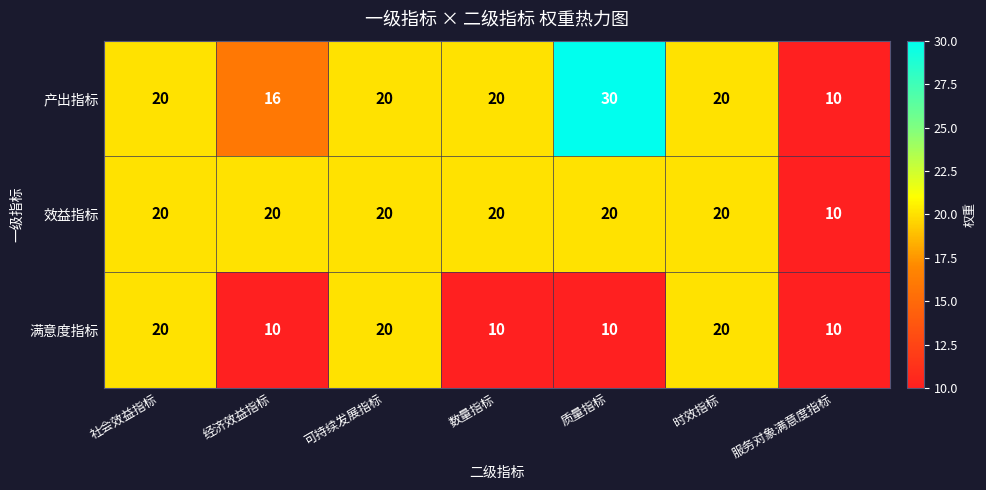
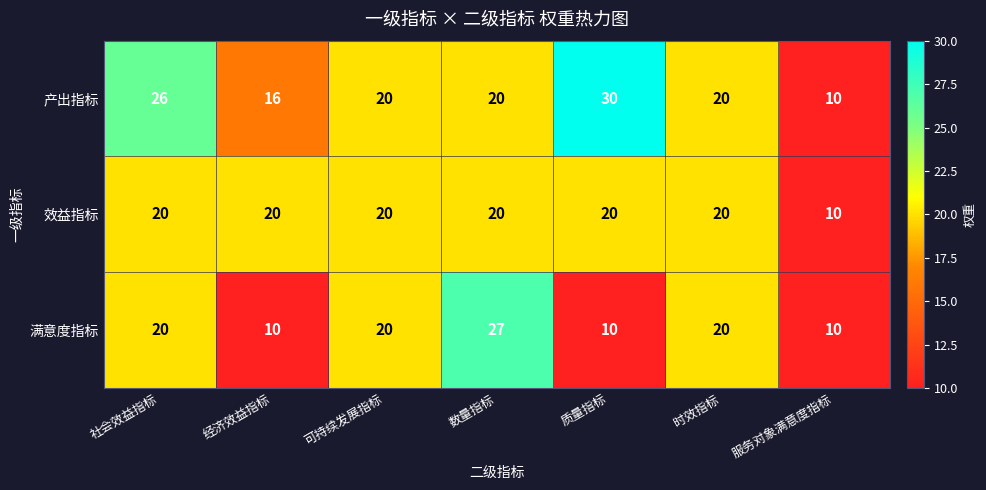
  {
    "产出指标": {
-     "社会效益指标": 20,
+     "社会效益指标": 26,
      "经济效益指标": 16,
      "可持续发展指标": 20,
      "数量指标": 20,
      "质量指标": 30,
      "时效指标": 20,
      "服务对象满意度指标": 10
    },
    "效益指标": {
      "社会效益指标": 20,
      "经济效益指标": 20,
      "可持续发展指标": 20,
      "数量指标": 20,
      "质量指标": 20,
      "时效指标": 20,
      "服务对象满意度指标": 10
    },
    "满意度指标": {
      "社会效益指标": 20,
      "经济效益指标": 10,
      "可持续发展指标": 20,
-     "数量指标": 10,
+     "数量指标": 27,
      "质量指标": 10,
      "时效指标": 20,
      "服务对象满意度指标": 10
    }
  }
